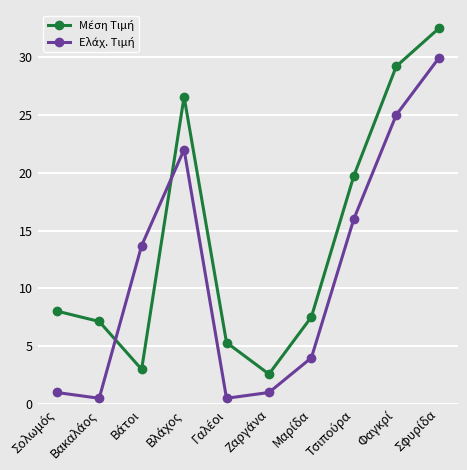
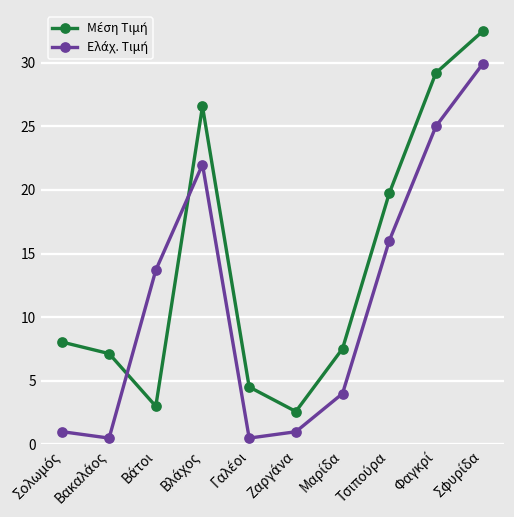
  {
    "Μέση Τιμή": {
      "Σολωμός": 8.0,
      "Βακαλάος": 7.1,
      "Βάτοι": 3.0,
      "Βλάχος": 26.6,
-     "Γαλέοι": 5.3,
+     "Γαλέοι": 4.5,
      "Ζαργάνα": 2.6,
      "Μαρίδα": 7.5,
      "Τσιπούρα": 19.7,
      "Φαγκρί": 29.2,
      "Σφυρίδα": 32.5
    },
    "Ελάχ. Τιμή": {
      "Σολωμός": 1.0,
      "Βακαλάος": 0.5,
      "Βάτοι": 13.7,
      "Βλάχος": 22.0,
      "Γαλέοι": 0.5,
      "Ζαργάνα": 1.0,
      "Μαρίδα": 4.0,
      "Τσιπούρα": 16.0,
      "Φαγκρί": 25.0,
      "Σφυρίδα": 29.9
    }
  }
